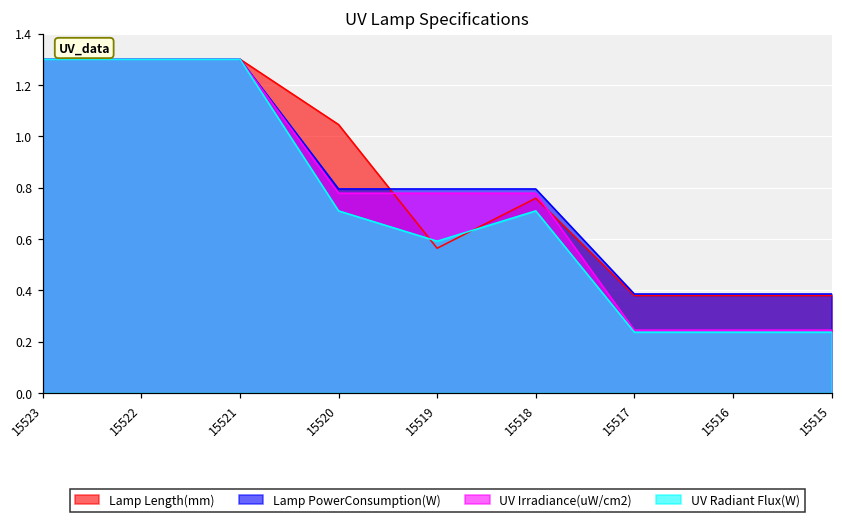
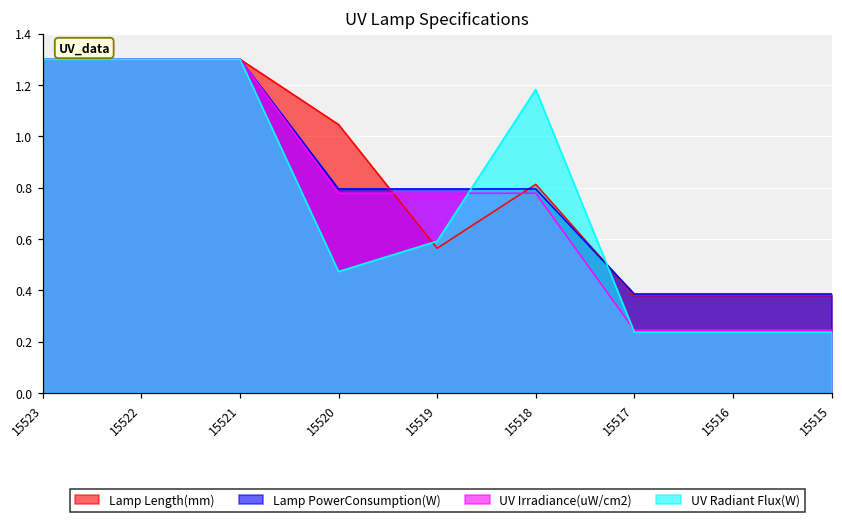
  {
    "Lamp Length(mm)": {
      "15520": 1.05,
      "15519": 0.56,
-     "15518": 0.76
+     "15518": 0.81
    },
    "Lamp PowerConsumption(W)": {
      "15520": 0.79,
      "15519": 0.79,
      "15518": 0.79
    },
    "UV Irradiance(uW/cm2)": {
      "15520": 0.78,
      "15519": 0.78,
      "15518": 0.78
    },
    "UV Radiant Flux(W)": {
-     "15520": 0.71,
+     "15520": 0.47,
      "15519": 0.59,
-     "15518": 0.71
+     "15518": 1.18
    }
  }
